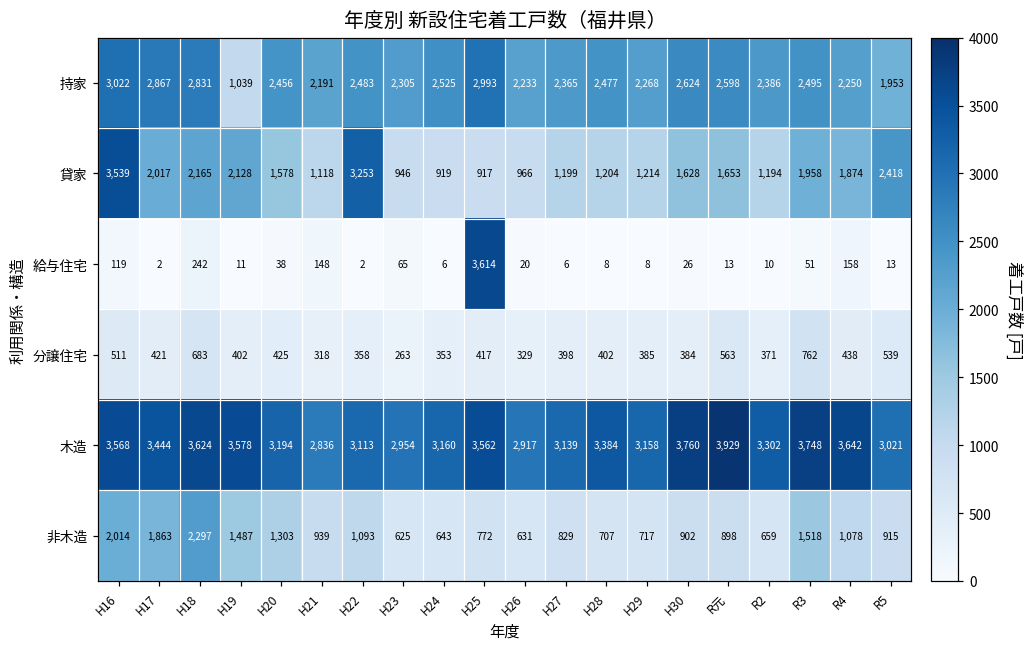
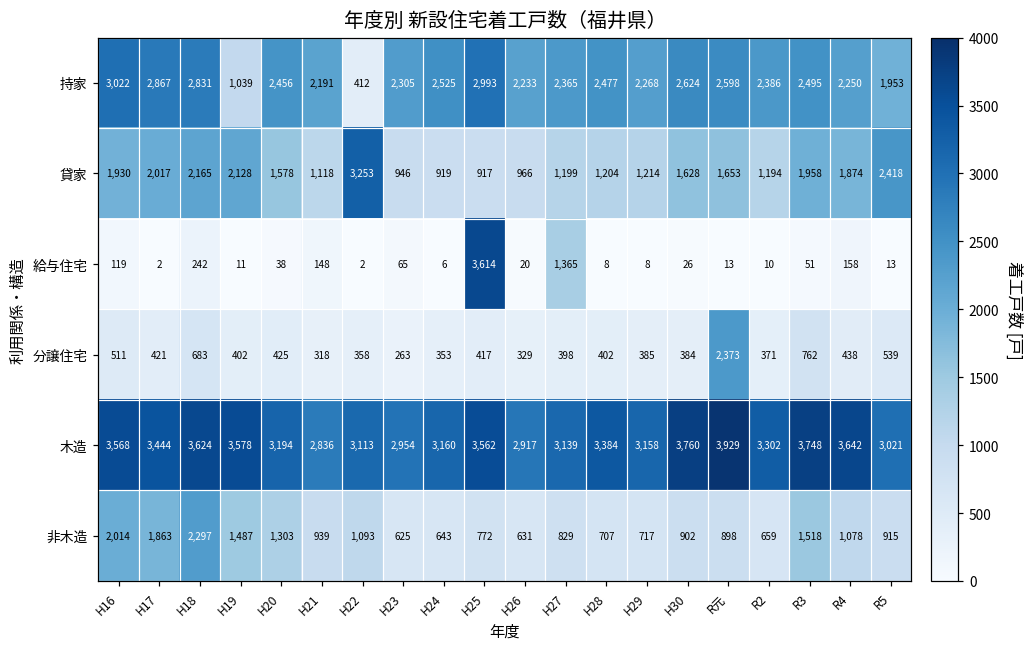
  {
    "持家": {
      "H16": "3,022",
      "H17": "2,867",
      "H18": "2,831",
      "H19": "1,039",
      "H20": "2,456",
      "H21": "2,191",
-     "H22": "2,483",
+     "H22": "412",
      "H23": "2,305",
      "H24": "2,525",
      "H25": "2,993",
      "H26": "2,233",
      "H27": "2,365",
      "H28": "2,477",
      "H29": "2,268",
      "H30": "2,624",
      "R元": "2,598",
      "R2": "2,386",
      "R3": "2,495",
      "R4": "2,250",
      "R5": "1,953"
    },
    "貸家": {
-     "H16": "3,539",
+     "H16": "1,930",
      "H17": "2,017",
      "H18": "2,165",
      "H19": "2,128",
      "H20": "1,578",
      "H21": "1,118",
      "H22": "3,253",
      "H23": "946",
      "H24": "919",
      "H25": "917",
      "H26": "966",
      "H27": "1,199",
      "H28": "1,204",
      "H29": "1,214",
      "H30": "1,628",
      "R元": "1,653",
      "R2": "1,194",
      "R3": "1,958",
      "R4": "1,874",
      "R5": "2,418"
    },
    "給与住宅": {
      "H16": "119",
      "H17": "2",
      "H18": "242",
      "H19": "11",
      "H20": "38",
      "H21": "148",
      "H22": "2",
      "H23": "65",
      "H24": "6",
      "H25": "3,614",
      "H26": "20",
-     "H27": "6",
+     "H27": "1,365",
      "H28": "8",
      "H29": "8",
      "H30": "26",
      "R元": "13",
      "R2": "10",
      "R3": "51",
      "R4": "158",
      "R5": "13"
    },
    "分譲住宅": {
      "H16": "511",
      "H17": "421",
      "H18": "683",
      "H19": "402",
      "H20": "425",
      "H21": "318",
      "H22": "358",
      "H23": "263",
      "H24": "353",
      "H25": "417",
      "H26": "329",
      "H27": "398",
      "H28": "402",
      "H29": "385",
      "H30": "384",
-     "R元": "563",
+     "R元": "2,373",
      "R2": "371",
      "R3": "762",
      "R4": "438",
      "R5": "539"
    },
    "木造": {
      "H16": "3,568",
      "H17": "3,444",
      "H18": "3,624",
      "H19": "3,578",
      "H20": "3,194",
      "H21": "2,836",
      "H22": "3,113",
      "H23": "2,954",
      "H24": "3,160",
      "H25": "3,562",
      "H26": "2,917",
      "H27": "3,139",
      "H28": "3,384",
      "H29": "3,158",
      "H30": "3,760",
      "R元": "3,929",
      "R2": "3,302",
      "R3": "3,748",
      "R4": "3,642",
      "R5": "3,021"
    },
    "非木造": {
      "H16": "2,014",
      "H17": "1,863",
      "H18": "2,297",
      "H19": "1,487",
      "H20": "1,303",
      "H21": "939",
      "H22": "1,093",
      "H23": "625",
      "H24": "643",
      "H25": "772",
      "H26": "631",
      "H27": "829",
      "H28": "707",
      "H29": "717",
      "H30": "902",
      "R元": "898",
      "R2": "659",
      "R3": "1,518",
      "R4": "1,078",
      "R5": "915"
    }
  }
